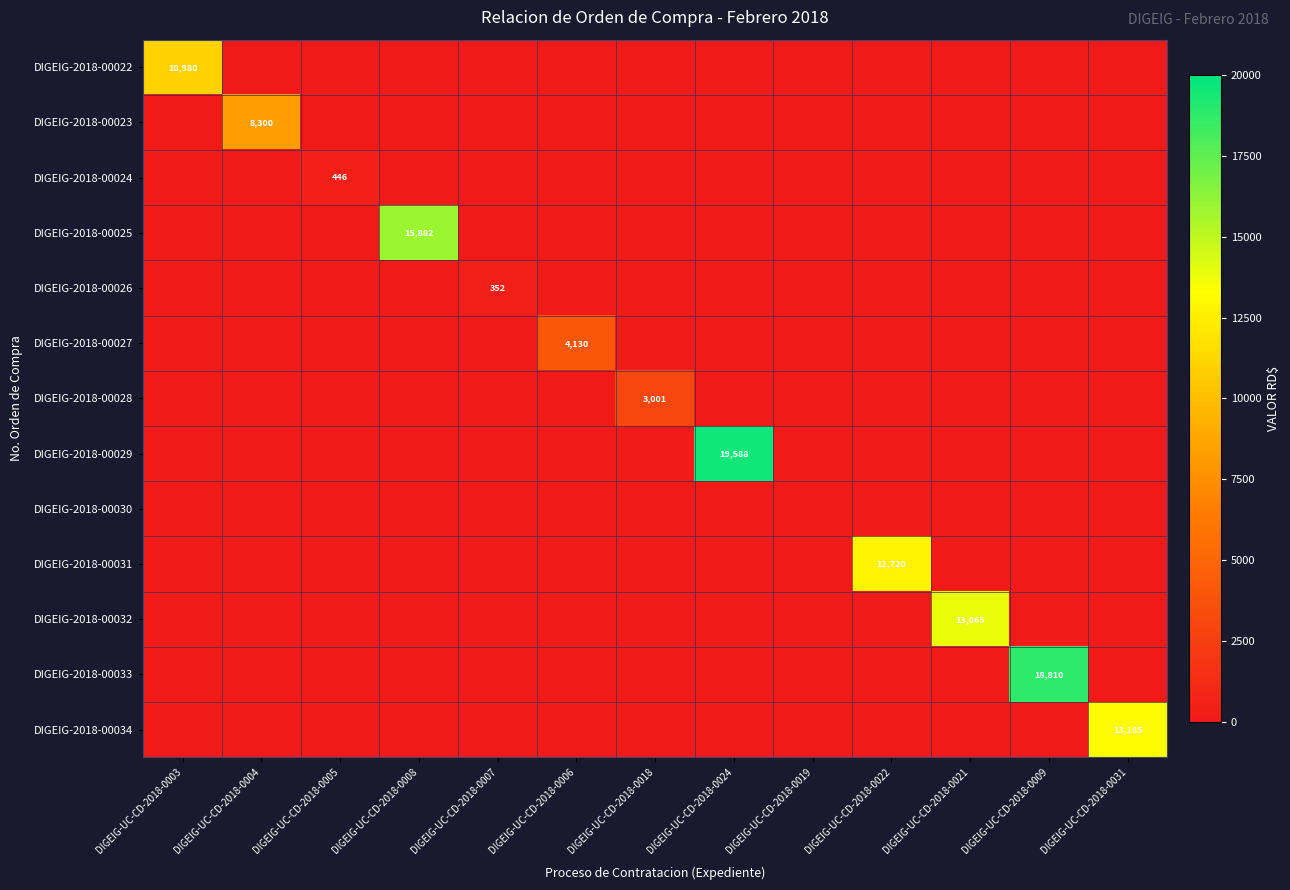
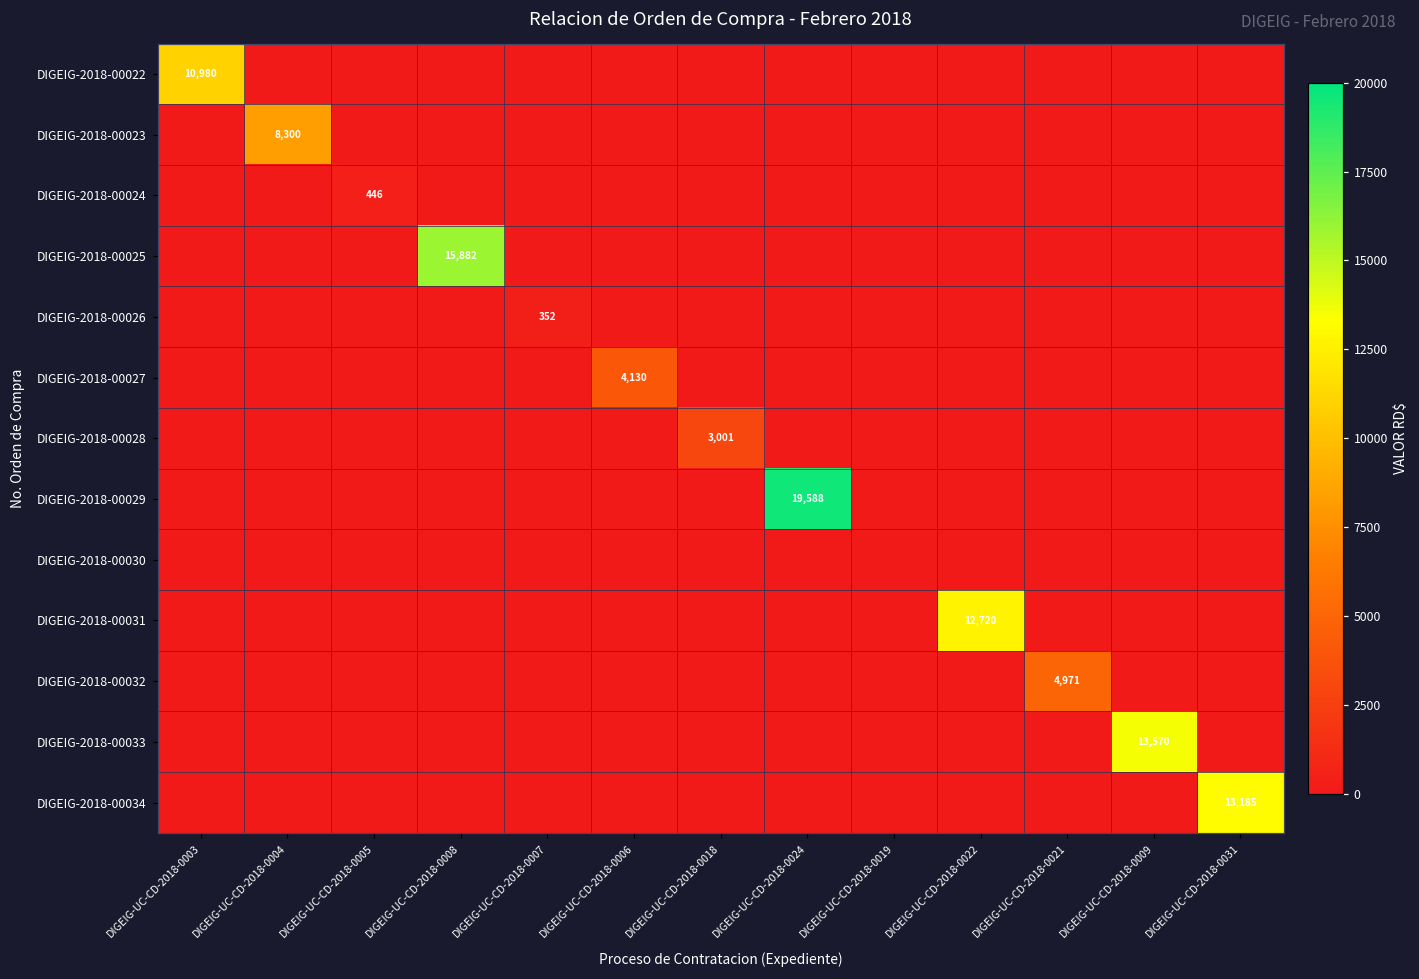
  {
    "DIGEIG-2018-00022": {
      "DIGEIG-UC-CD-2018-0003": "10,980"
    },
    "DIGEIG-2018-00023": {
      "DIGEIG-UC-CD-2018-0004": "8,300"
    },
    "DIGEIG-2018-00024": {
      "DIGEIG-UC-CD-2018-0005": "446"
    },
    "DIGEIG-2018-00025": {
      "DIGEIG-UC-CD-2018-0008": "15,882"
    },
    "DIGEIG-2018-00026": {
      "DIGEIG-UC-CD-2018-0007": "352"
    },
    "DIGEIG-2018-00027": {
      "DIGEIG-UC-CD-2018-0006": "4,130"
    },
    "DIGEIG-2018-00028": {
      "DIGEIG-UC-CD-2018-0018": "3,001"
    },
    "DIGEIG-2018-00029": {
      "DIGEIG-UC-CD-2018-0024": "19,588"
    },
    "DIGEIG-2018-00031": {
      "DIGEIG-UC-CD-2018-0022": "12,720"
    },
    "DIGEIG-2018-00032": {
-     "DIGEIG-UC-CD-2018-0021": "13,865"
+     "DIGEIG-UC-CD-2018-0021": "4,971"
    },
    "DIGEIG-2018-00033": {
-     "DIGEIG-UC-CD-2018-0009": "18,810"
+     "DIGEIG-UC-CD-2018-0009": "13,570"
    },
    "DIGEIG-2018-00034": {
      "DIGEIG-UC-CD-2018-0031": "13,185"
    }
  }
